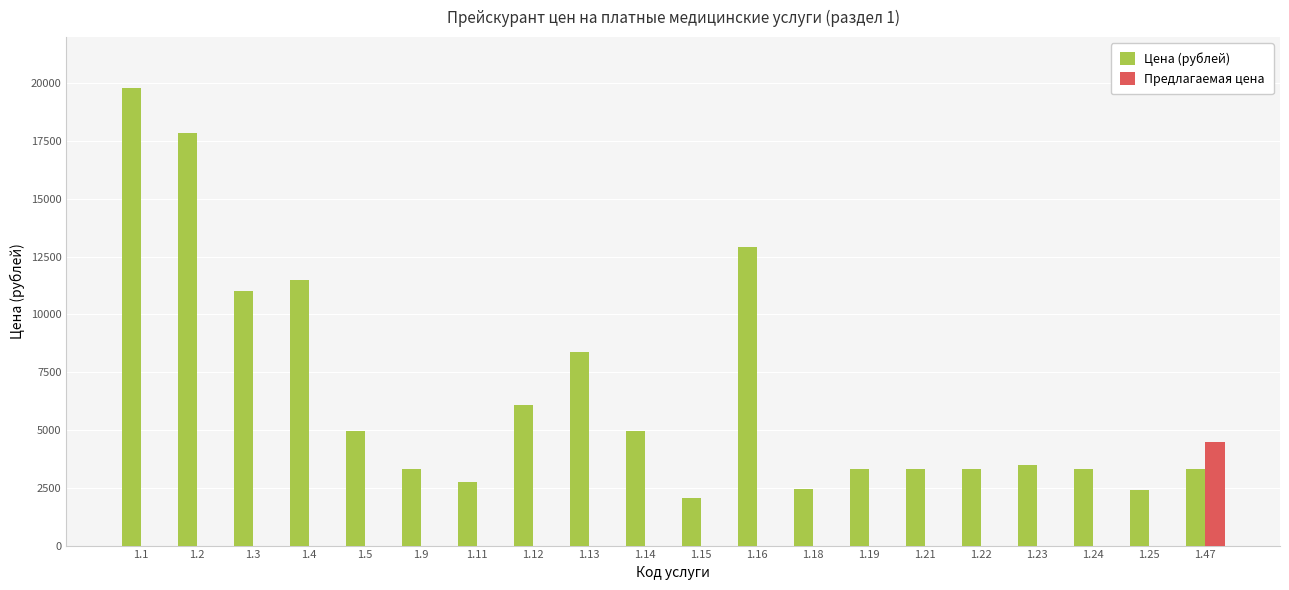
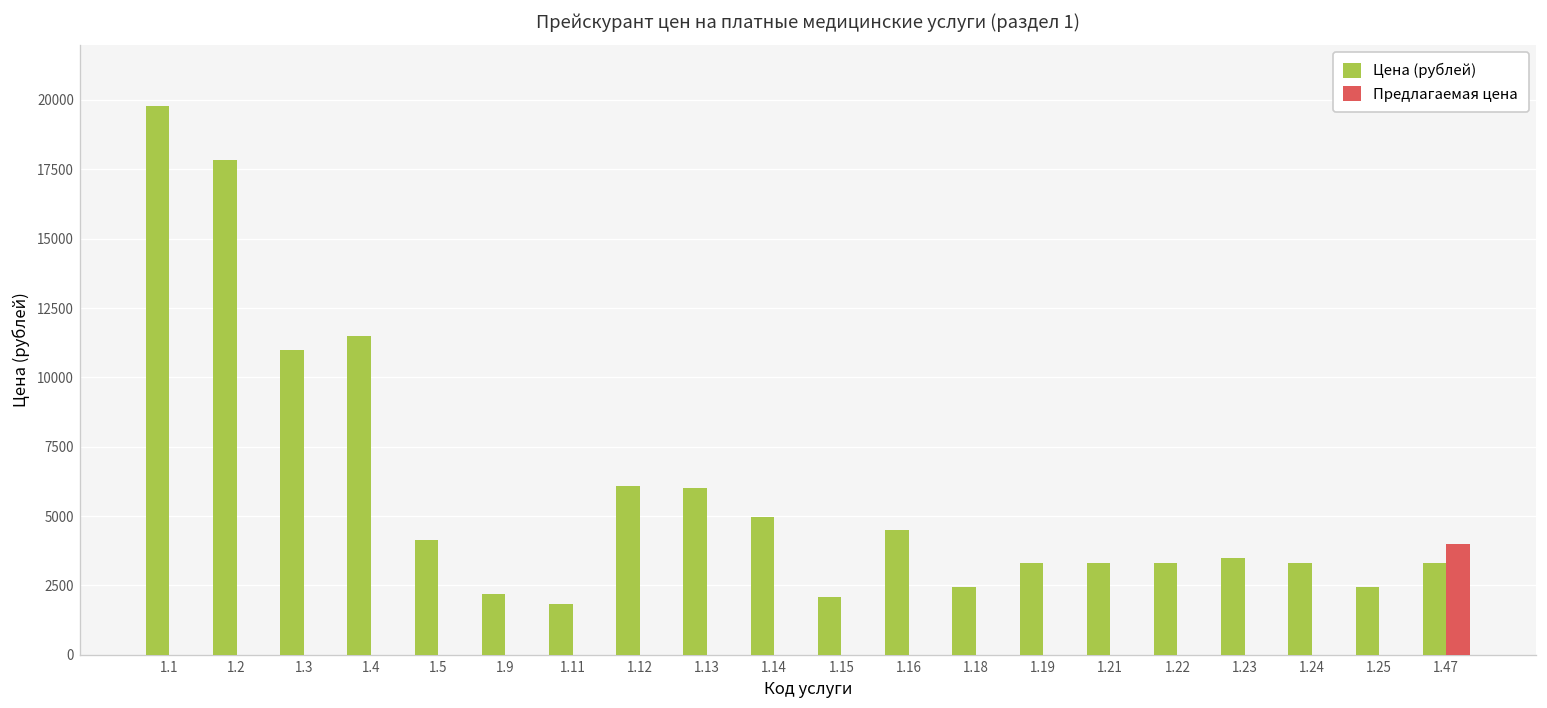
  {
    "Цена (рублей)": {
      "1.1": 19800,
      "1.2": 17900,
      "1.3": 11000,
      "1.4": 11500,
-     "1.5": 5000,
-     "1.9": 3300,
-     "1.11": 2800,
+     "1.5": 4100,
+     "1.9": 2200,
+     "1.11": 1800,
      "1.12": 6100,
-     "1.13": 8400,
+     "1.13": 6000,
      "1.14": 5000,
      "1.15": 2100,
-     "1.16": 12900,
+     "1.16": 4500,
      "1.18": 2400,
      "1.19": 3300,
      "1.21": 3300,
      "1.22": 3300,
      "1.23": 3500,
      "1.24": 3300,
      "1.25": 2400,
      "1.47": 3300
    },
    "Предлагаемая цена": {
      "1.1": 0,
      "1.2": 0,
      "1.3": 0,
      "1.4": 0,
      "1.5": 0,
      "1.9": 0,
      "1.11": 0,
      "1.12": 0,
      "1.13": 0,
      "1.14": 0,
      "1.15": 0,
      "1.16": 0,
      "1.18": 0,
      "1.19": 0,
      "1.21": 0,
      "1.22": 0,
      "1.23": 0,
      "1.24": 0,
      "1.25": 0,
-     "1.47": 4500
+     "1.47": 4000
    }
  }
